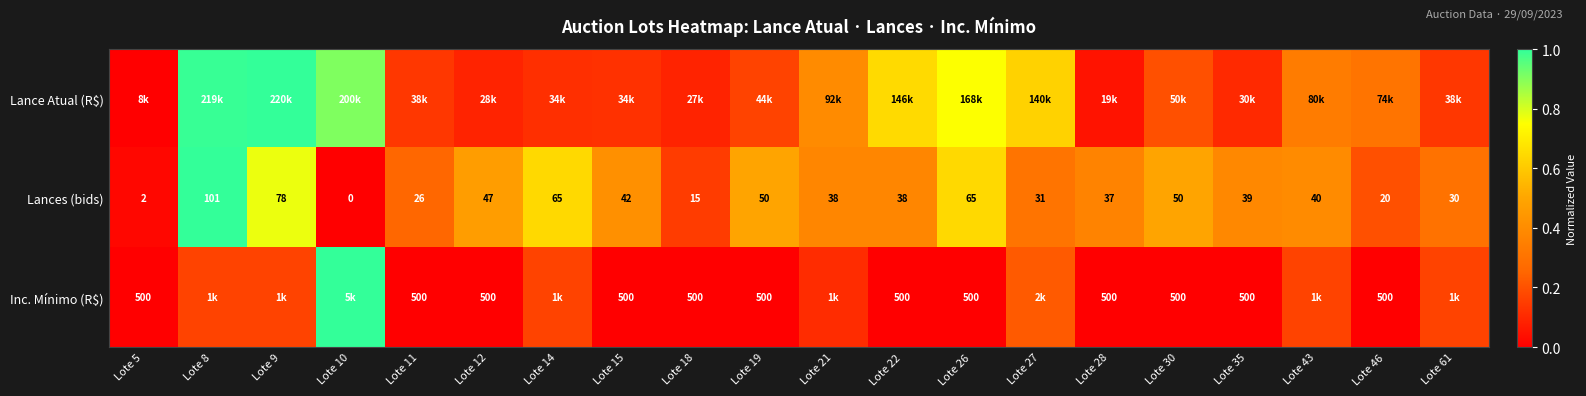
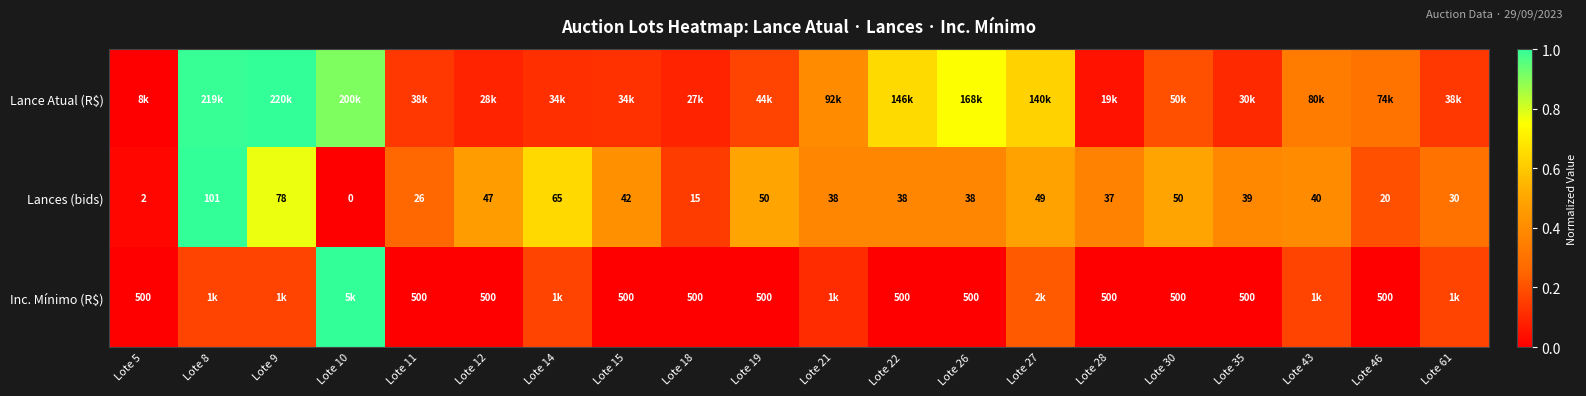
  {
    "Lance Atual (R$)": {
      "Lote 5": "8k",
      "Lote 8": "219k",
      "Lote 9": "220k",
      "Lote 10": "200k",
      "Lote 11": "38k",
      "Lote 12": "28k",
      "Lote 14": "34k",
      "Lote 15": "34k",
      "Lote 18": "27k",
      "Lote 19": "44k",
      "Lote 21": "92k",
      "Lote 22": "146k",
      "Lote 26": "168k",
      "Lote 27": "140k",
      "Lote 28": "19k",
      "Lote 30": "50k",
      "Lote 35": "30k",
      "Lote 43": "80k",
      "Lote 46": "74k",
      "Lote 61": "38k"
    },
    "Lances (bids)": {
      "Lote 5": "2",
      "Lote 8": "101",
      "Lote 9": "78",
      "Lote 10": "0",
      "Lote 11": "26",
      "Lote 12": "47",
      "Lote 14": "65",
      "Lote 15": "42",
      "Lote 18": "15",
      "Lote 19": "50",
      "Lote 21": "38",
      "Lote 22": "38",
-     "Lote 26": "65",
-     "Lote 27": "31",
+     "Lote 26": "38",
+     "Lote 27": "49",
      "Lote 28": "37",
      "Lote 30": "50",
      "Lote 35": "39",
      "Lote 43": "40",
      "Lote 46": "20",
      "Lote 61": "30"
    },
    "Inc. Mínimo (R$)": {
      "Lote 5": "500",
      "Lote 8": "1k",
      "Lote 9": "1k",
      "Lote 10": "5k",
      "Lote 11": "500",
      "Lote 12": "500",
      "Lote 14": "1k",
      "Lote 15": "500",
      "Lote 18": "500",
      "Lote 19": "500",
      "Lote 21": "1k",
      "Lote 22": "500",
      "Lote 26": "500",
      "Lote 27": "2k",
      "Lote 28": "500",
      "Lote 30": "500",
      "Lote 35": "500",
      "Lote 43": "1k",
      "Lote 46": "500",
      "Lote 61": "1k"
    }
  }
